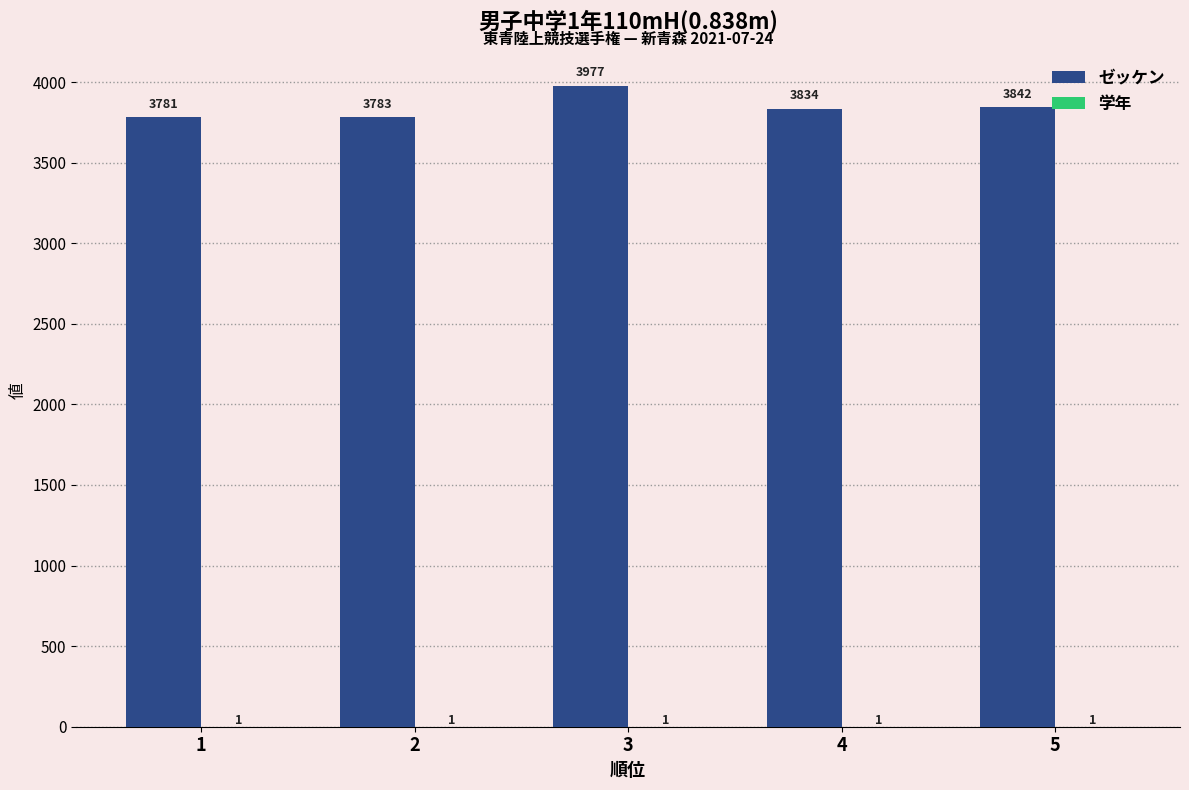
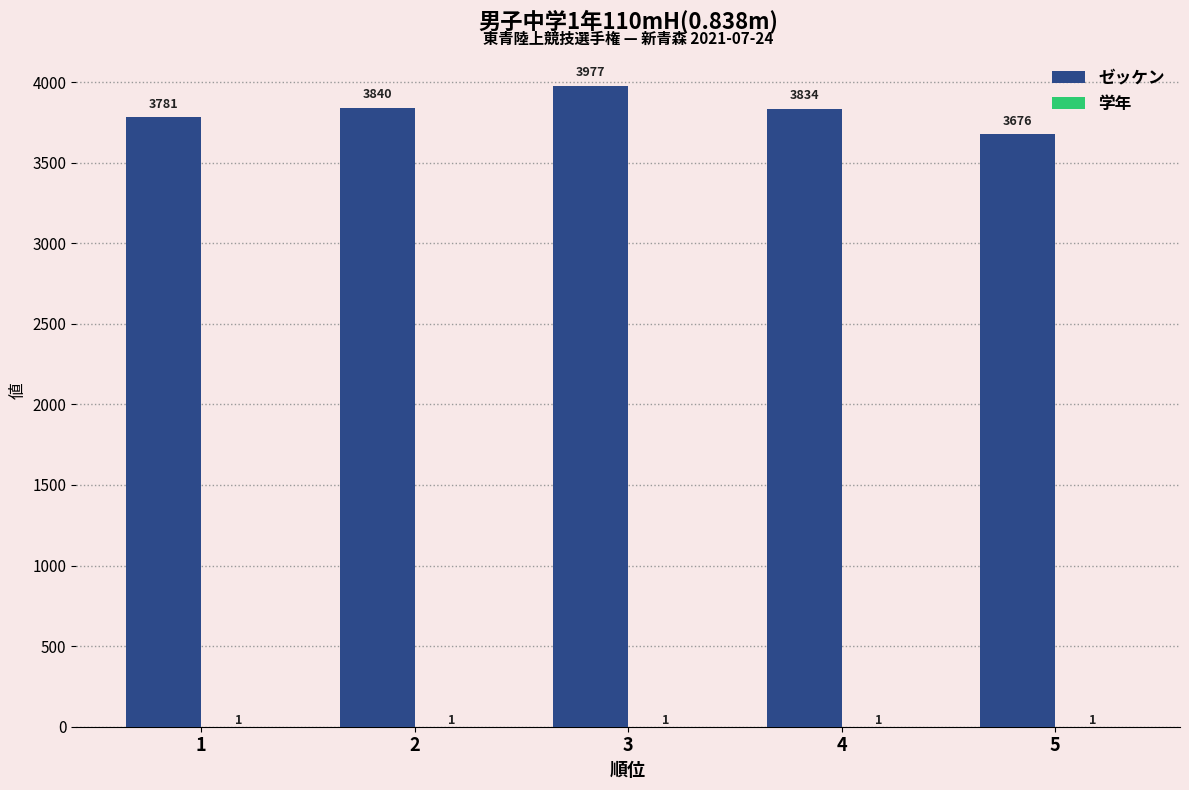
  {
    "ゼッケン": {
      "1": 3781,
-     "2": 3783,
+     "2": 3840,
      "3": 3977,
      "4": 3834,
-     "5": 3842
+     "5": 3676
    },
    "学年": {
      "1": 1,
      "2": 1,
      "3": 1,
      "4": 1,
      "5": 1
    }
  }
